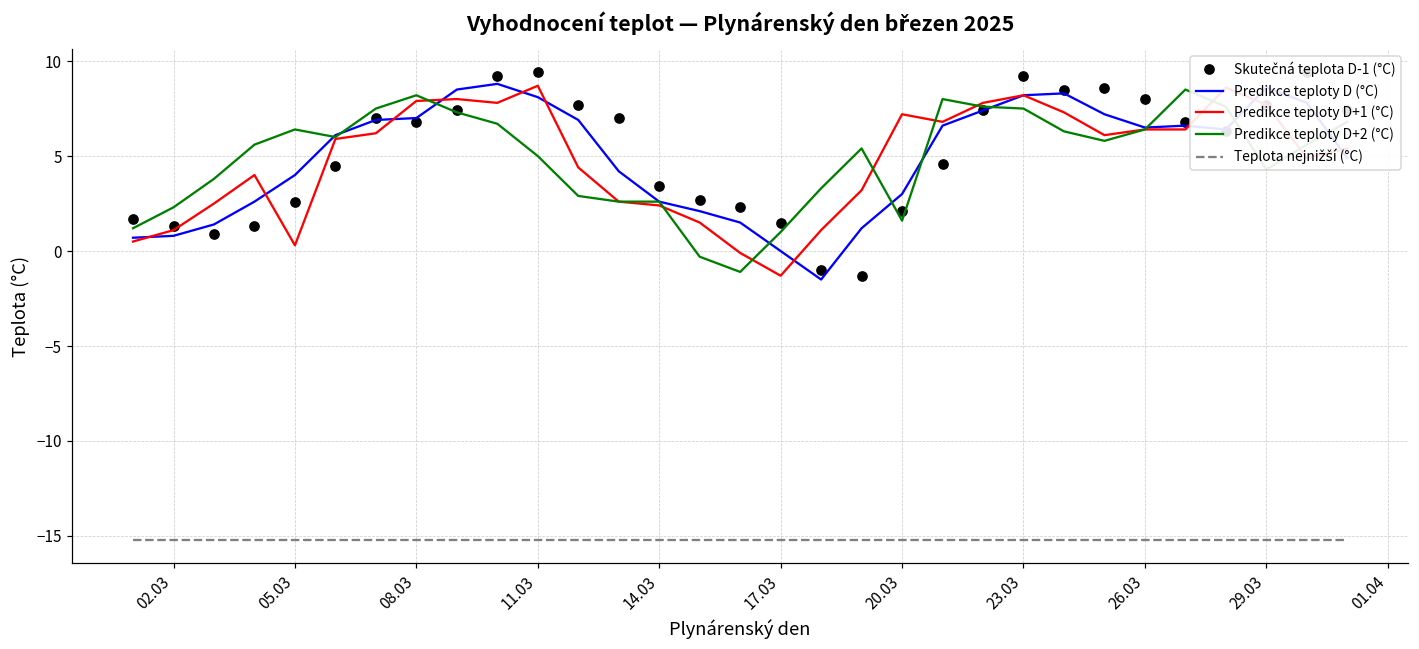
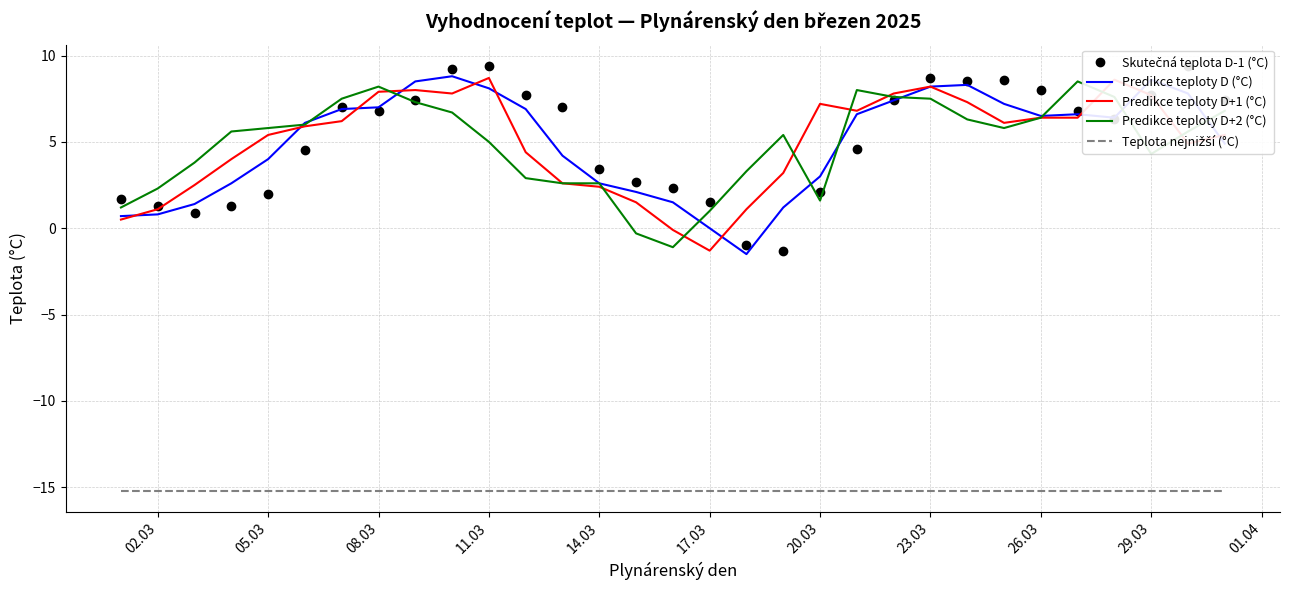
  {
    "Skutečná teplota D-1 (°C)": {
      "02.03": 1.3,
-     "05.03": 2.6,
+     "05.03": 2.0,
      "08.03": 6.8,
      "11.03": 9.4,
      "14.03": 3.4,
      "17.03": 1.5,
      "20.03": 2.1,
-     "23.03": 9.2,
+     "23.03": 8.7,
      "26.03": 8.0
    },
    "Predikce teploty D (°C)": {
      "02.03": 0.8,
      "05.03": 4.0,
      "08.03": 7.0,
      "11.03": 8.1,
      "17.03": 0.0,
      "20.03": 3.0
    },
    "Predikce teploty D+1 (°C)": {
      "02.03": 1.1,
-     "05.03": 0.3,
+     "05.03": 5.4,
      "08.03": 7.9,
      "11.03": 8.7,
      "14.03": 2.4,
      "17.03": -1.3,
      "20.03": 7.2
    },
    "Predikce teploty D+2 (°C)": {
      "02.03": 2.3,
-     "05.03": 6.4,
+     "05.03": 5.8,
      "08.03": 8.2,
      "11.03": 5.0,
      "17.03": 1.0,
      "20.03": 1.6,
      "23.03": 7.5,
      "29.03": 4.3
    },
    "Teplota nejnižší (°C)": {
      "02.03": -15.2,
      "05.03": -15.2,
      "08.03": -15.2,
      "11.03": -15.2,
      "14.03": -15.2,
      "17.03": -15.2,
      "20.03": -15.2,
      "23.03": -15.2,
      "26.03": -15.2,
      "29.03": -15.2
    }
  }
